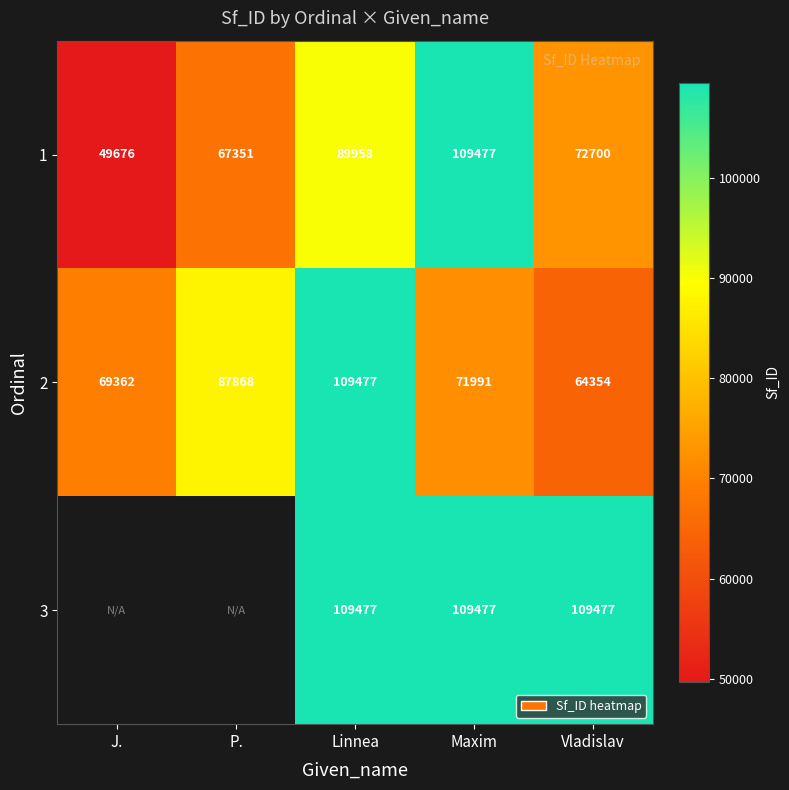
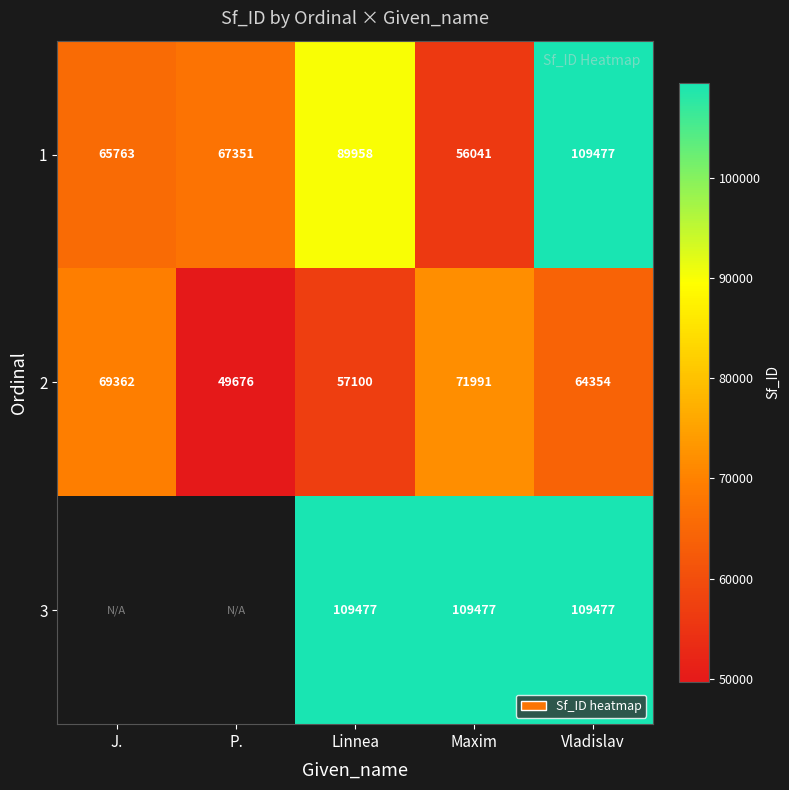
  {
    "1": {
-     "J.": 49676,
+     "J.": 65763,
      "P.": 67351,
      "Linnea": 89958,
-     "Maxim": 109477,
-     "Vladislav": 72700
+     "Maxim": 56041,
+     "Vladislav": 109477
    },
    "2": {
      "J.": 69362,
-     "P.": 87868,
-     "Linnea": 109477,
+     "P.": 49676,
+     "Linnea": 57100,
      "Maxim": 71991,
      "Vladislav": 64354
    },
    "3": {
      "Linnea": 109477,
      "Maxim": 109477,
      "Vladislav": 109477
    }
  }
